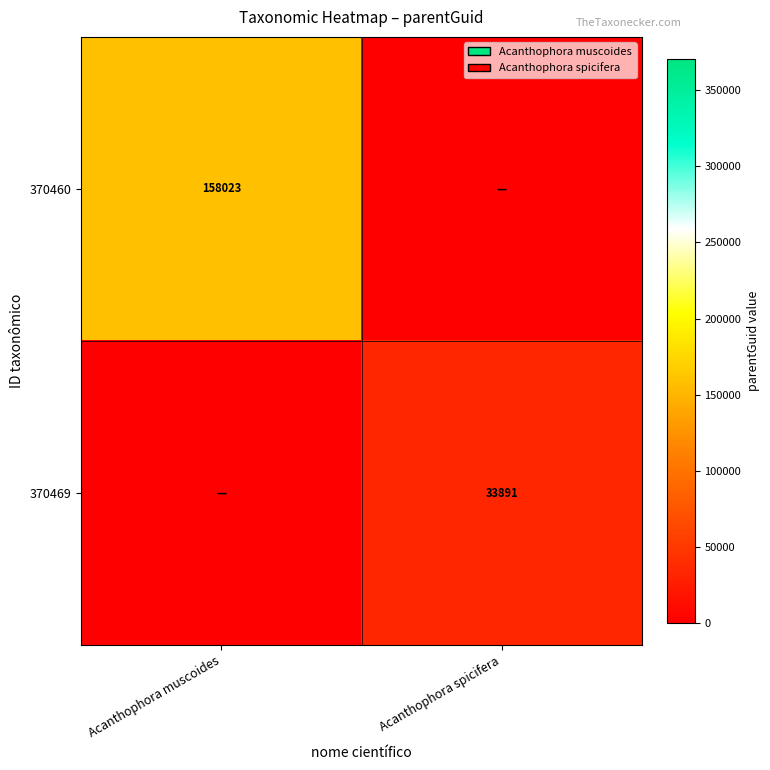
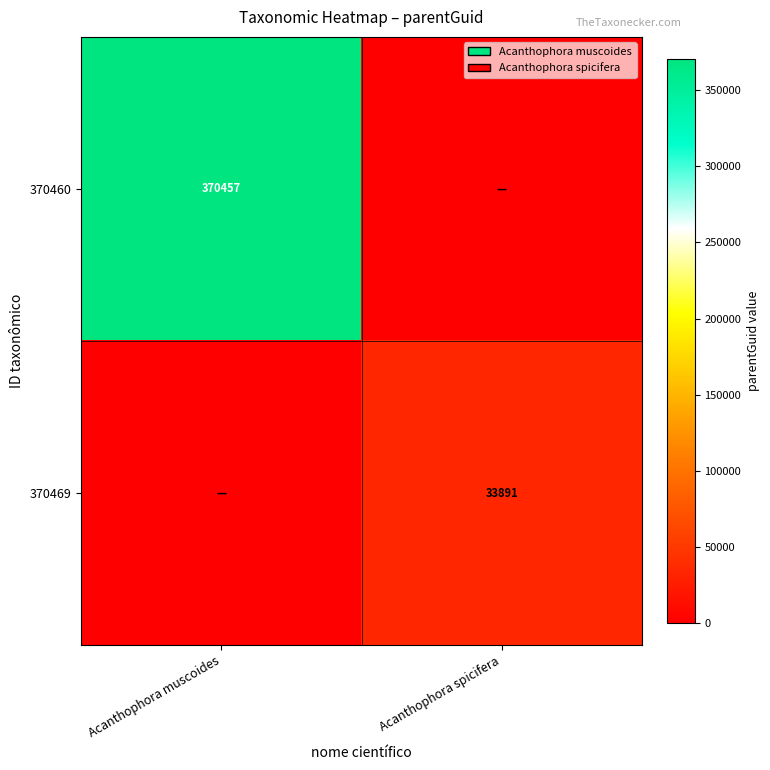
  {
    "370460": {
-     "Acanthophora muscoides": 158023
+     "Acanthophora muscoides": 370457
    },
    "370469": {
      "Acanthophora spicifera": 33891
    }
  }
